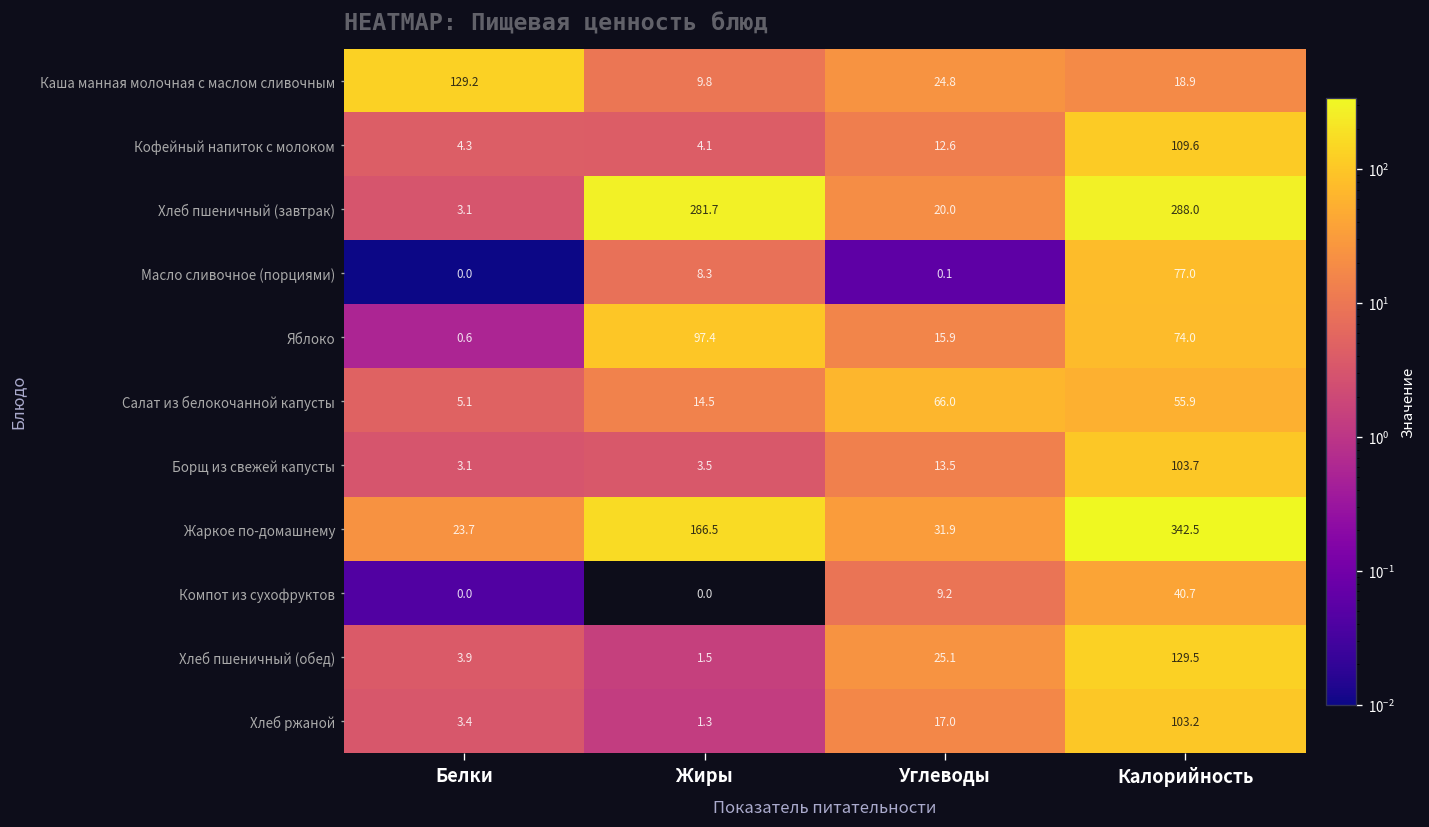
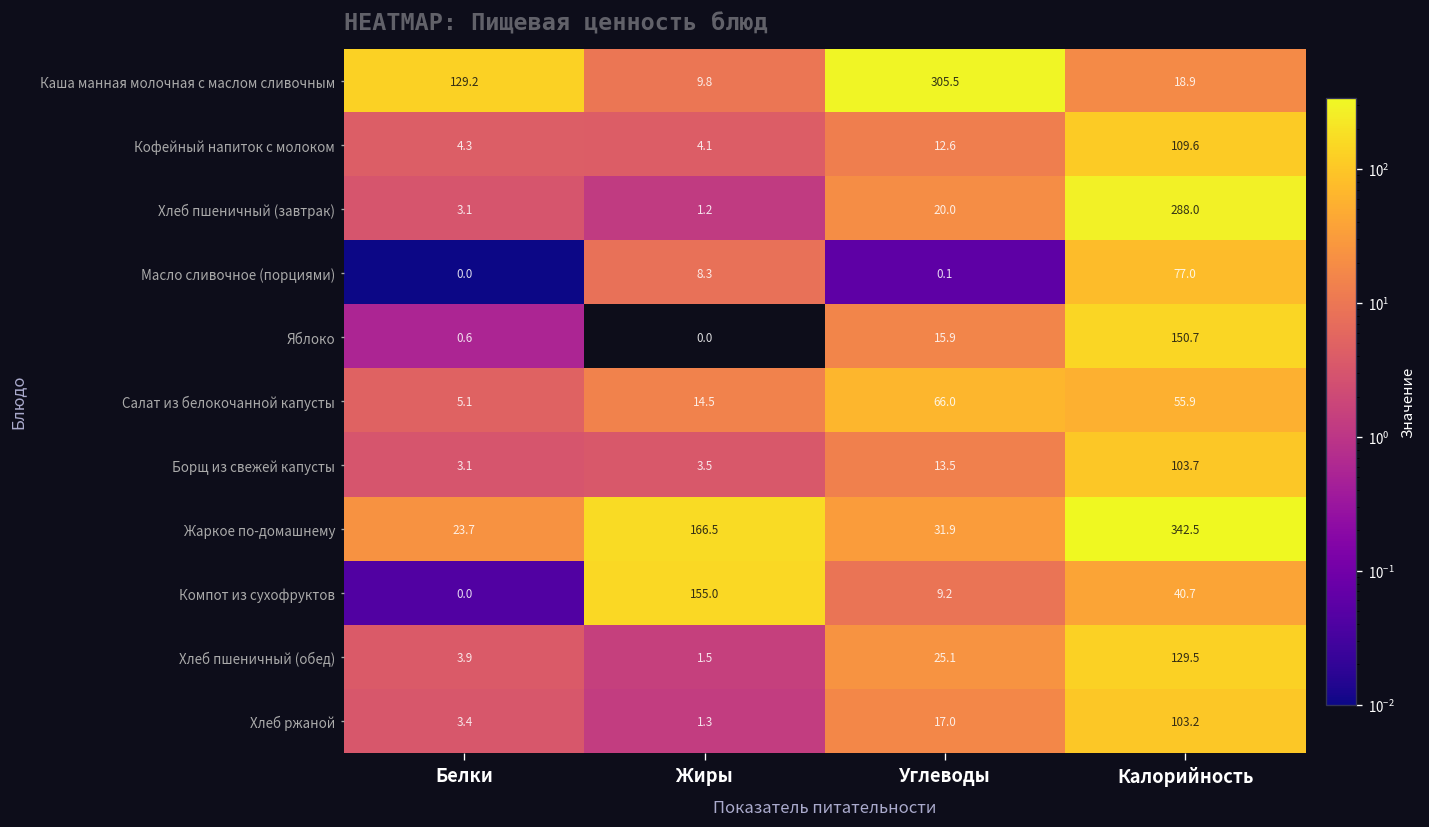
  {
    "Каша манная молочная с маслом сливочным": {
      "Белки": 129.2,
      "Жиры": 9.8,
-     "Углеводы": 24.8,
+     "Углеводы": 305.5,
      "Калорийность": 18.9
    },
    "Кофейный напиток с молоком": {
      "Белки": 4.3,
      "Жиры": 4.1,
      "Углеводы": 12.6,
      "Калорийность": 109.6
    },
    "Хлеб пшеничный (завтрак)": {
      "Белки": 3.1,
-     "Жиры": 281.7,
+     "Жиры": 1.2,
      "Углеводы": 20.0,
      "Калорийность": 288.0
    },
    "Масло сливочное (порциями)": {
      "Белки": 0.0,
      "Жиры": 8.3,
      "Углеводы": 0.1,
      "Калорийность": 77.0
    },
    "Яблоко": {
      "Белки": 0.6,
-     "Жиры": 97.4,
+     "Жиры": 0.0,
      "Углеводы": 15.9,
-     "Калорийность": 74.0
+     "Калорийность": 150.7
    },
    "Салат из белокочанной капусты": {
      "Белки": 5.1,
      "Жиры": 14.5,
      "Углеводы": 66.0,
      "Калорийность": 55.9
    },
    "Борщ из свежей капусты": {
      "Белки": 3.1,
      "Жиры": 3.5,
      "Углеводы": 13.5,
      "Калорийность": 103.7
    },
    "Жаркое по-домашнему": {
      "Белки": 23.7,
      "Жиры": 166.5,
      "Углеводы": 31.9,
      "Калорийность": 342.5
    },
    "Компот из сухофруктов": {
      "Белки": 0.0,
-     "Жиры": 0.0,
+     "Жиры": 155.0,
      "Углеводы": 9.2,
      "Калорийность": 40.7
    },
    "Хлеб пшеничный (обед)": {
      "Белки": 3.9,
      "Жиры": 1.5,
      "Углеводы": 25.1,
      "Калорийность": 129.5
    },
    "Хлеб ржаной": {
      "Белки": 3.4,
      "Жиры": 1.3,
      "Углеводы": 17.0,
      "Калорийность": 103.2
    }
  }
